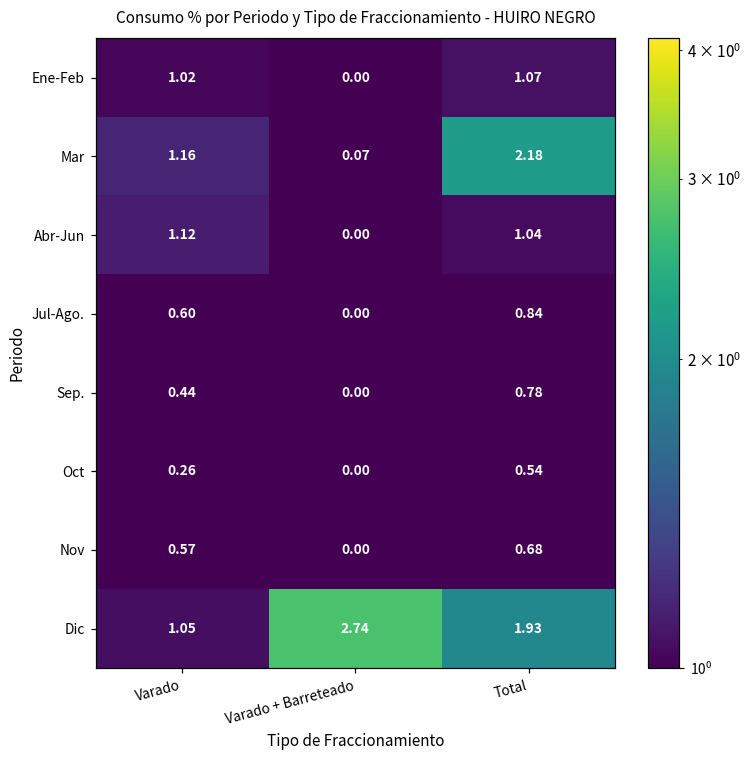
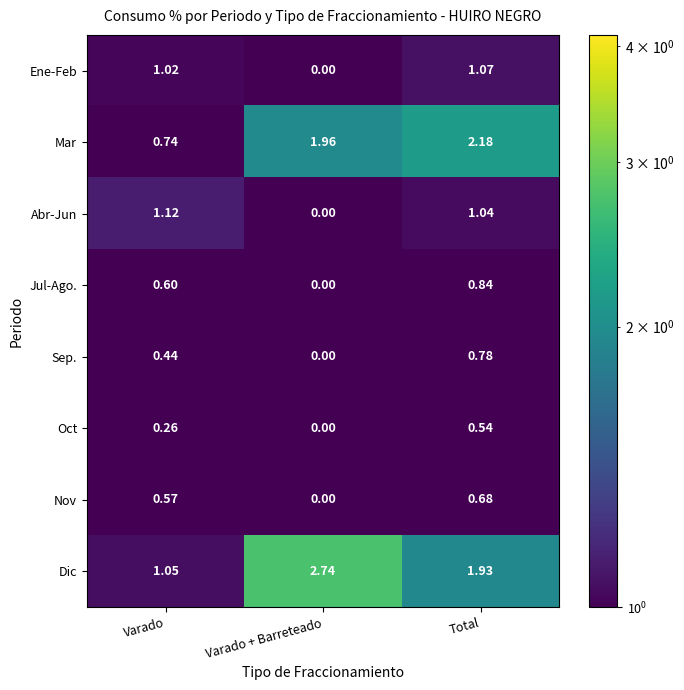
  {
    "Ene-Feb": {
      "Varado": 1.02,
      "Varado + Barreteado": 0.00,
      "Total": 1.07
    },
    "Mar": {
-     "Varado": 1.16,
-     "Varado + Barreteado": 0.07,
+     "Varado": 0.74,
+     "Varado + Barreteado": 1.96,
      "Total": 2.18
    },
    "Abr-Jun": {
      "Varado": 1.12,
      "Varado + Barreteado": 0.00,
      "Total": 1.04
    },
    "Jul-Ago.": {
      "Varado": 0.60,
      "Varado + Barreteado": 0.00,
      "Total": 0.84
    },
    "Sep.": {
      "Varado": 0.44,
      "Varado + Barreteado": 0.00,
      "Total": 0.78
    },
    "Oct": {
      "Varado": 0.26,
      "Varado + Barreteado": 0.00,
      "Total": 0.54
    },
    "Nov": {
      "Varado": 0.57,
      "Varado + Barreteado": 0.00,
      "Total": 0.68
    },
    "Dic": {
      "Varado": 1.05,
      "Varado + Barreteado": 2.74,
      "Total": 1.93
    }
  }
